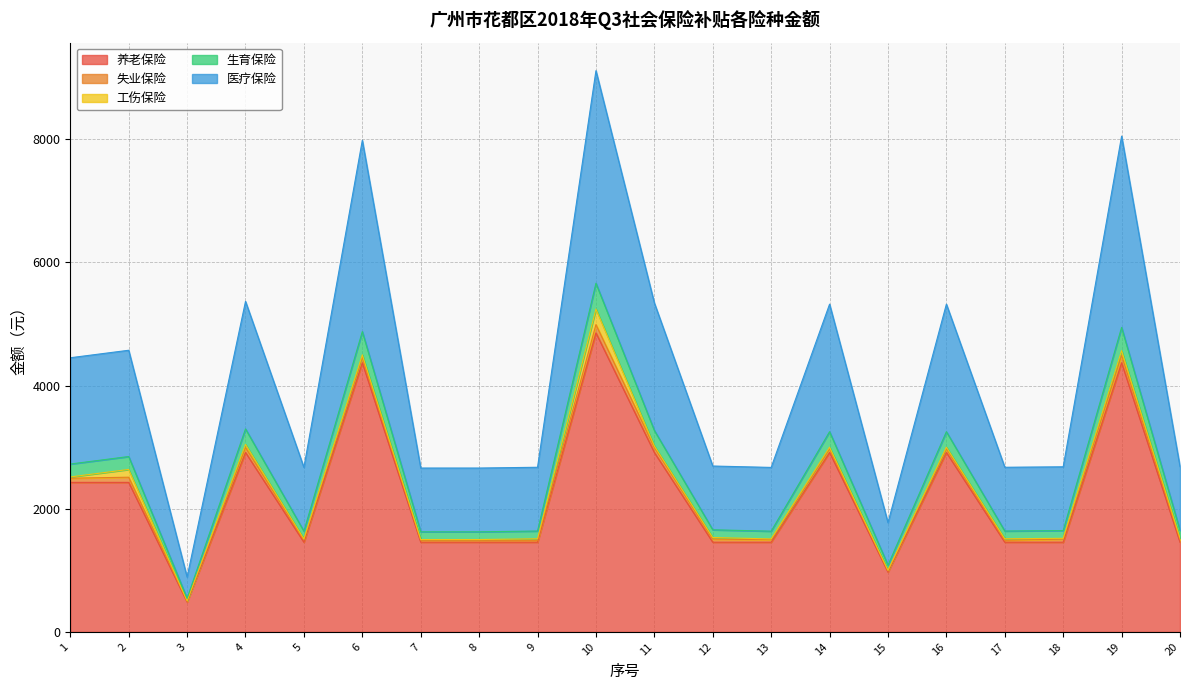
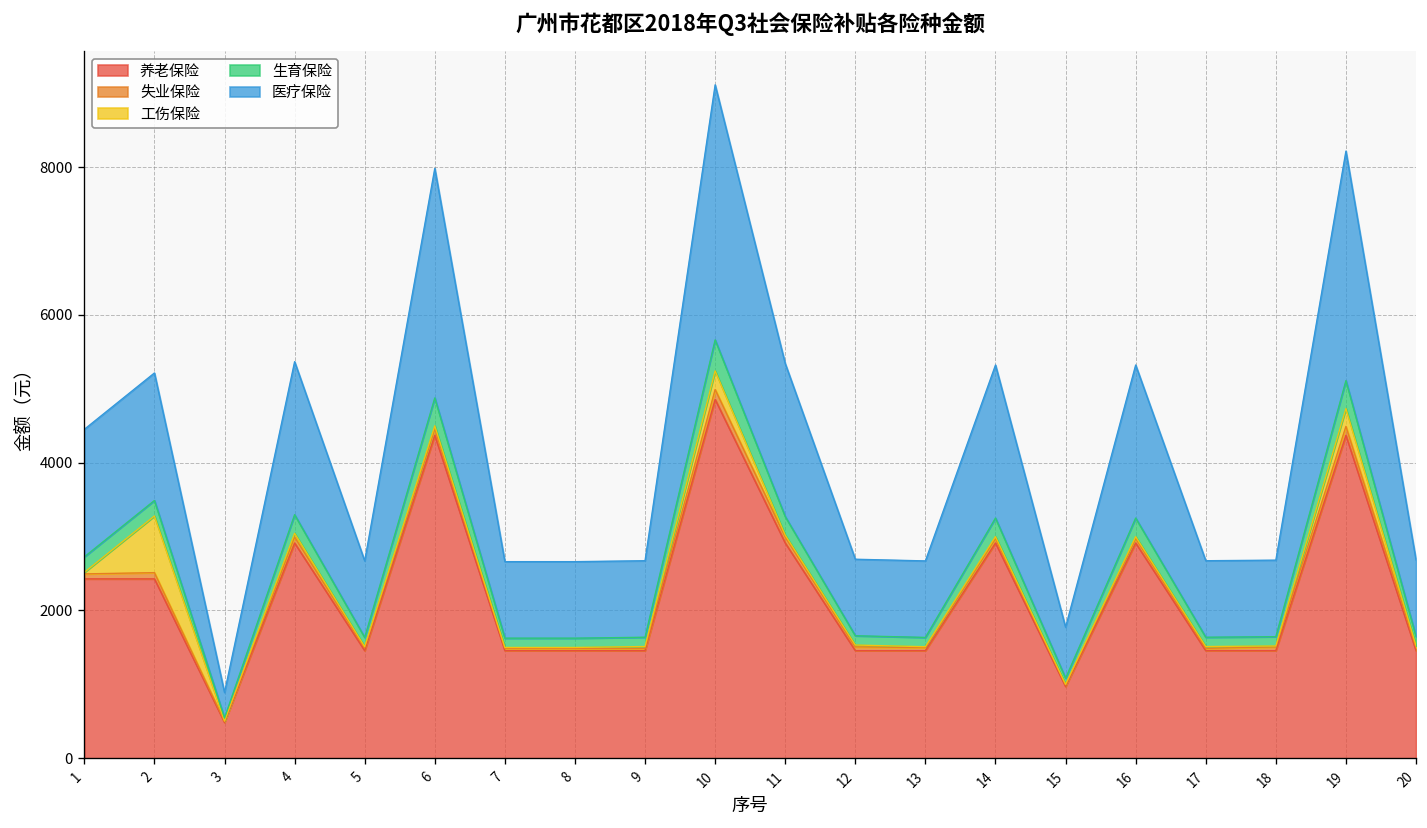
  {
    "工伤保险": {
-     "2": 100,
+     "2": 800,
      "4": 100,
      "10": 300,
-     "19": 100
+     "19": 200
    },
    "生育保险": {
      "1": 200,
      "2": 200,
      "3": 0,
      "4": 300,
      "5": 100,
      "6": 400,
      "7": 100,
      "8": 100,
      "9": 100,
      "10": 400,
      "11": 300,
      "12": 100,
      "13": 100,
      "14": 300,
      "15": 100,
      "16": 300,
      "17": 100,
      "18": 100,
      "19": 400,
      "20": 100
    },
    "医疗保险": {
      "1": 1700,
      "2": 1700,
      "3": 300,
      "4": 2100,
      "5": 1000,
      "6": 3100,
      "7": 1000,
      "8": 1000,
      "9": 1000,
      "10": 3500,
      "11": 2100,
      "12": 1000,
      "13": 1000,
      "14": 2100,
      "15": 700,
      "16": 2100,
      "17": 1000,
      "18": 1000,
      "19": 3100,
      "20": 1000
    }
  }
